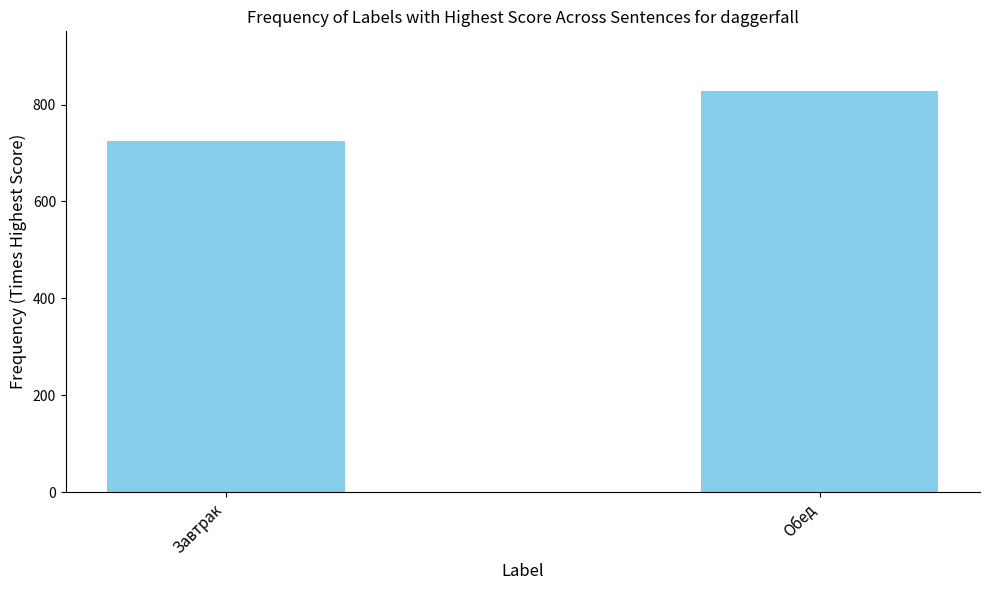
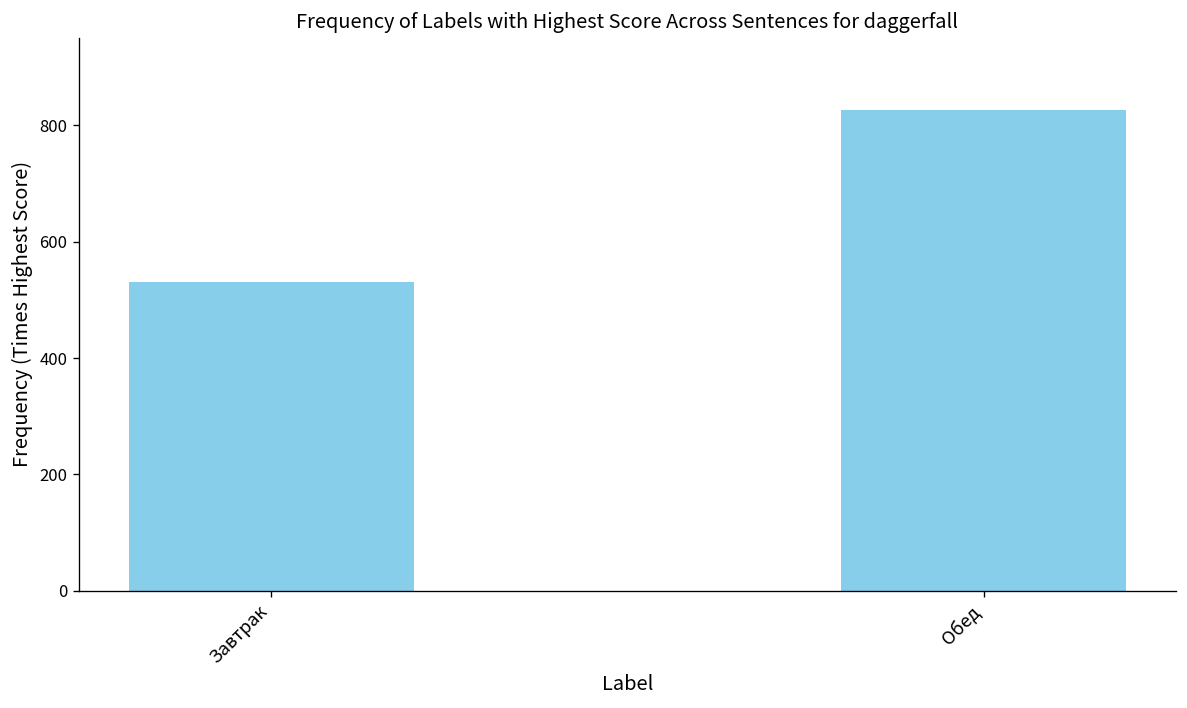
  {
-   "Завтрак": 730,
+   "Завтрак": 530,
    "Обед": 830
  }
